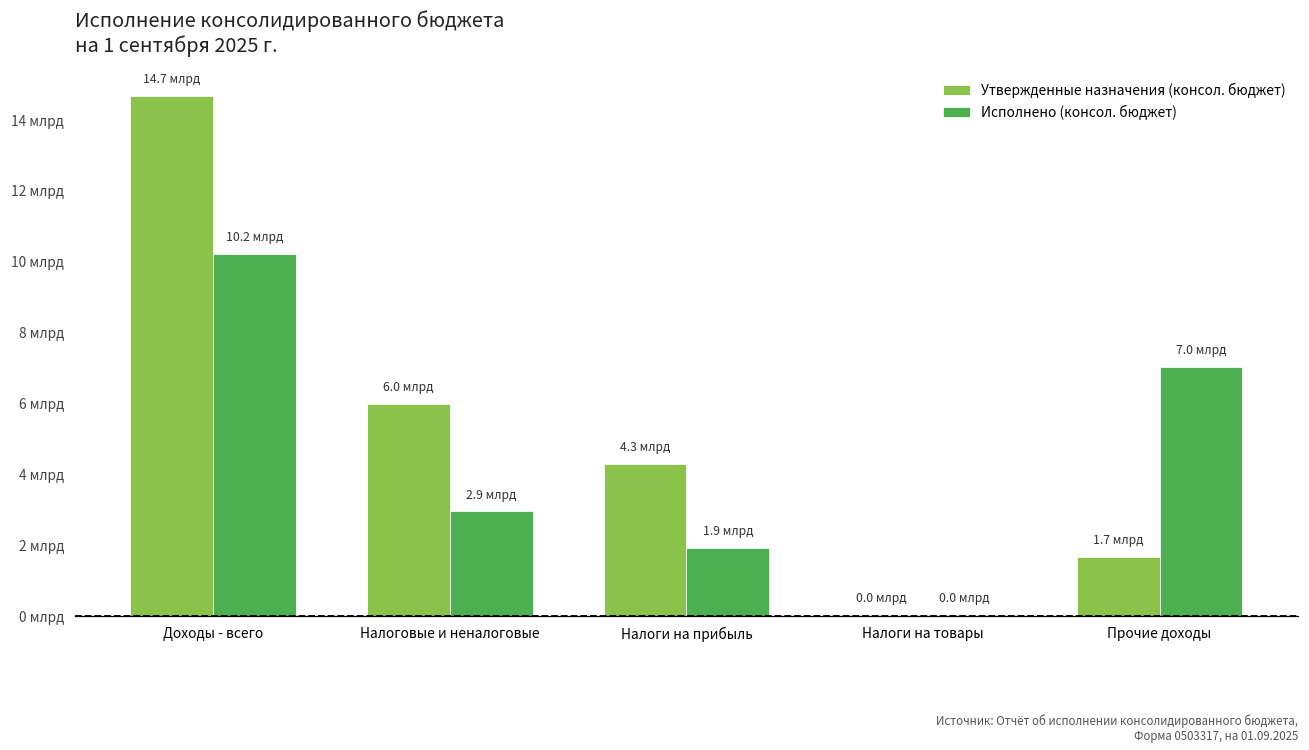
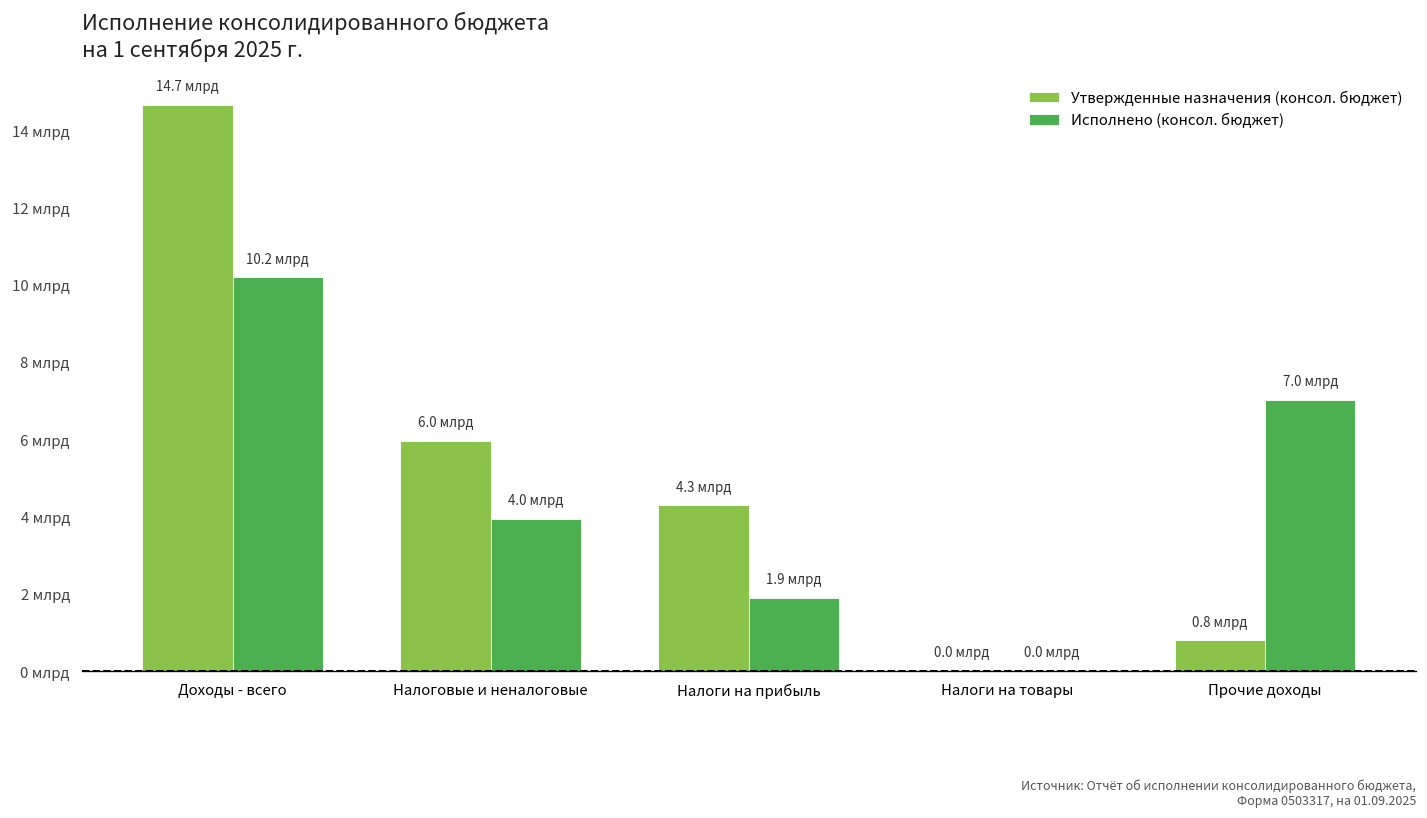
  {
    "Утвержденные назначения (консол. бюджет)": {
-     "Прочие доходы": 1.7
+     "Прочие доходы": 0.8
    },
    "Исполнено (консол. бюджет)": {
-     "Налоговые и неналоговые": 2.9
+     "Налоговые и неналоговые": 4.0
    }
  }
